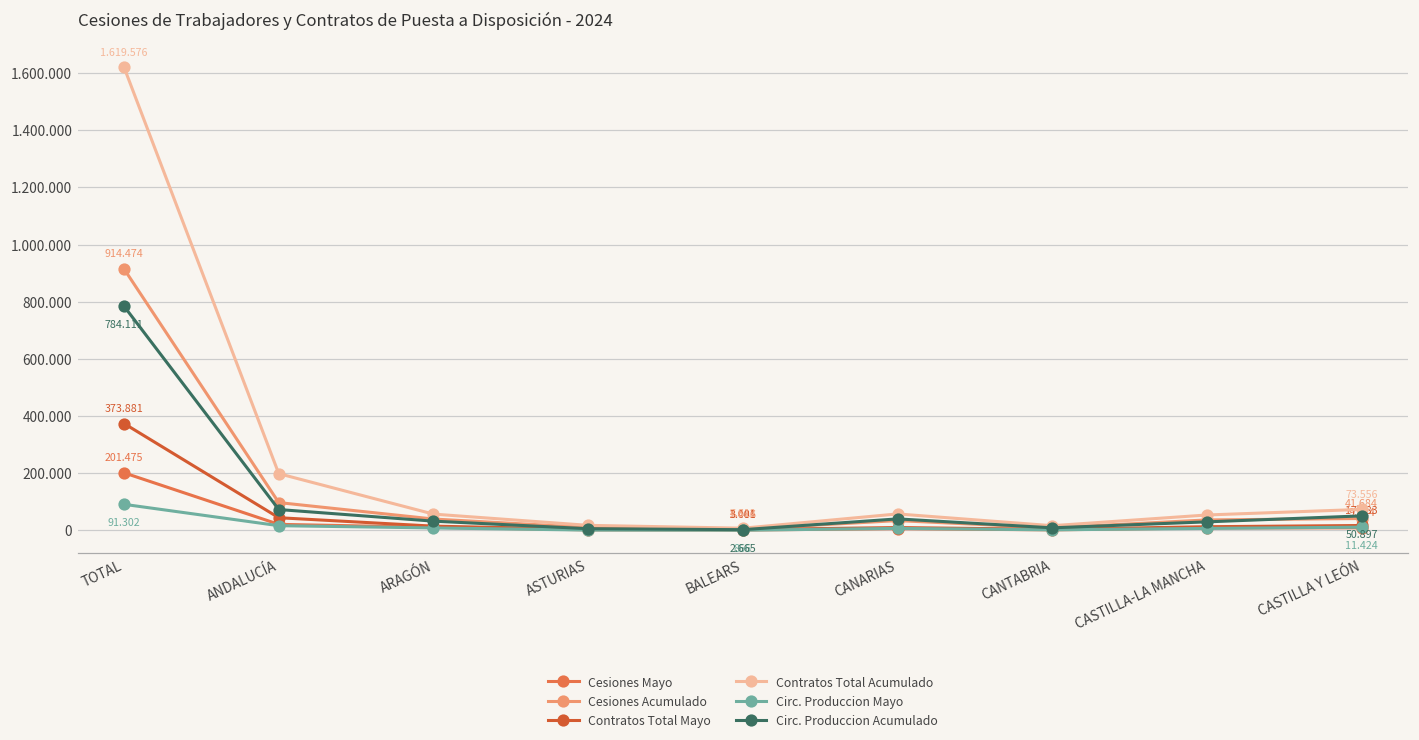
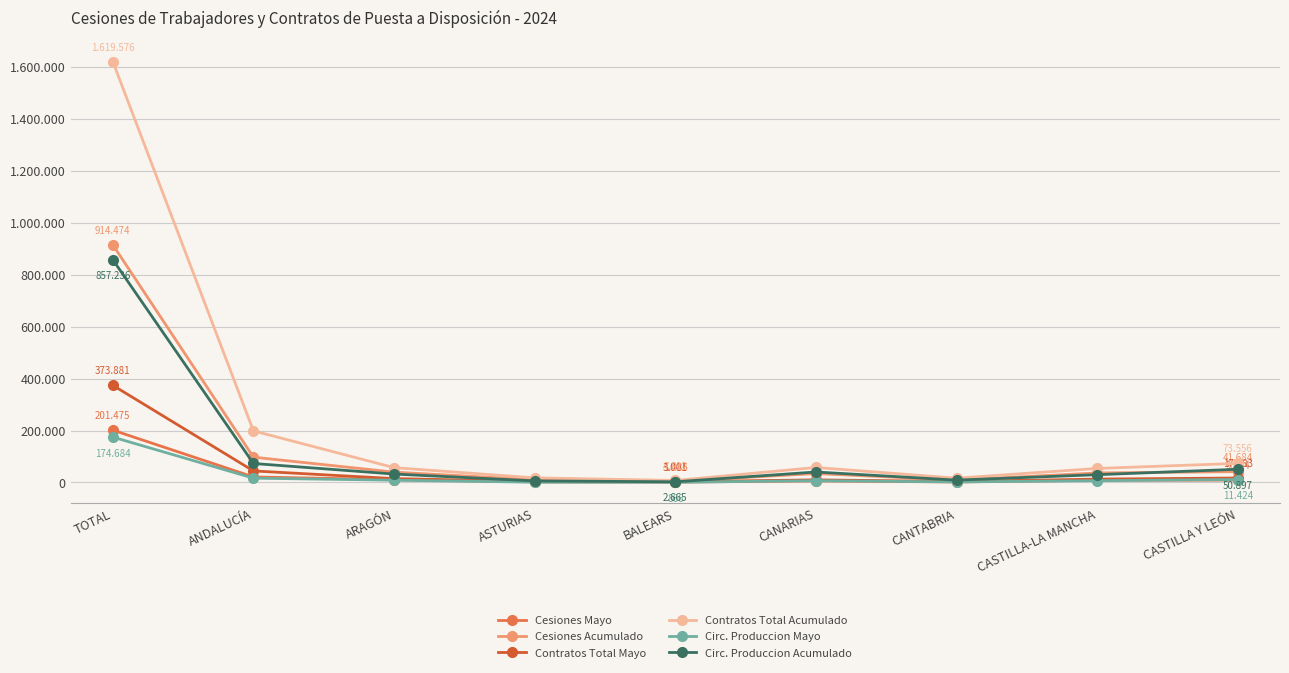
  {
    "Circ. Produccion Mayo": {
-     "TOTAL": 91.302
+     "TOTAL": 174.684
    },
    "Circ. Produccion Acumulado": {
-     "TOTAL": 784.111
+     "TOTAL": 857.236
    }
  }
